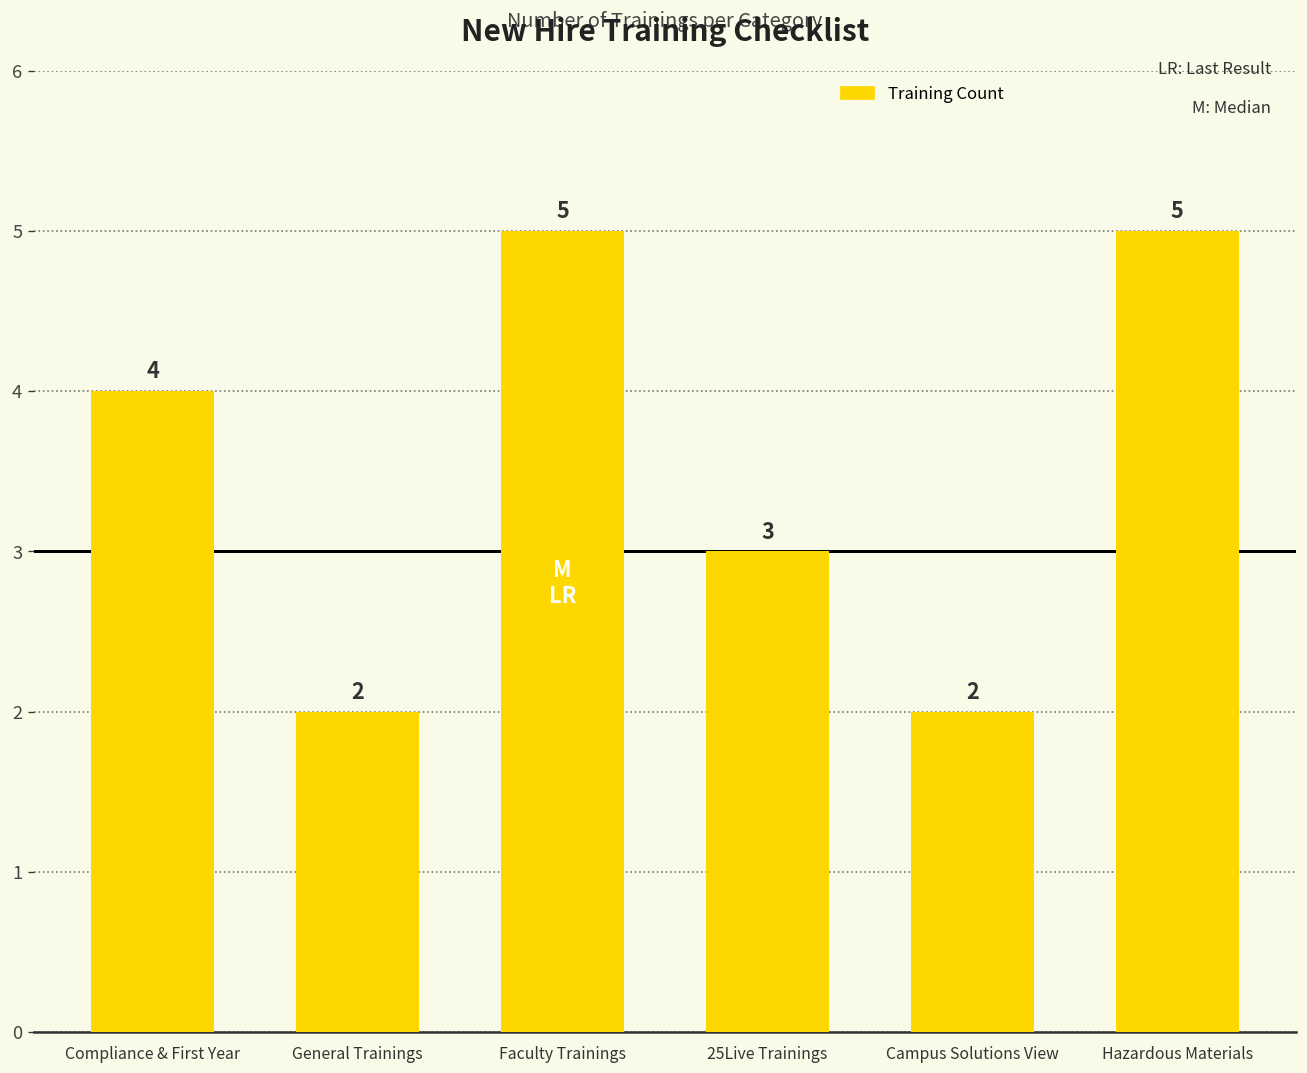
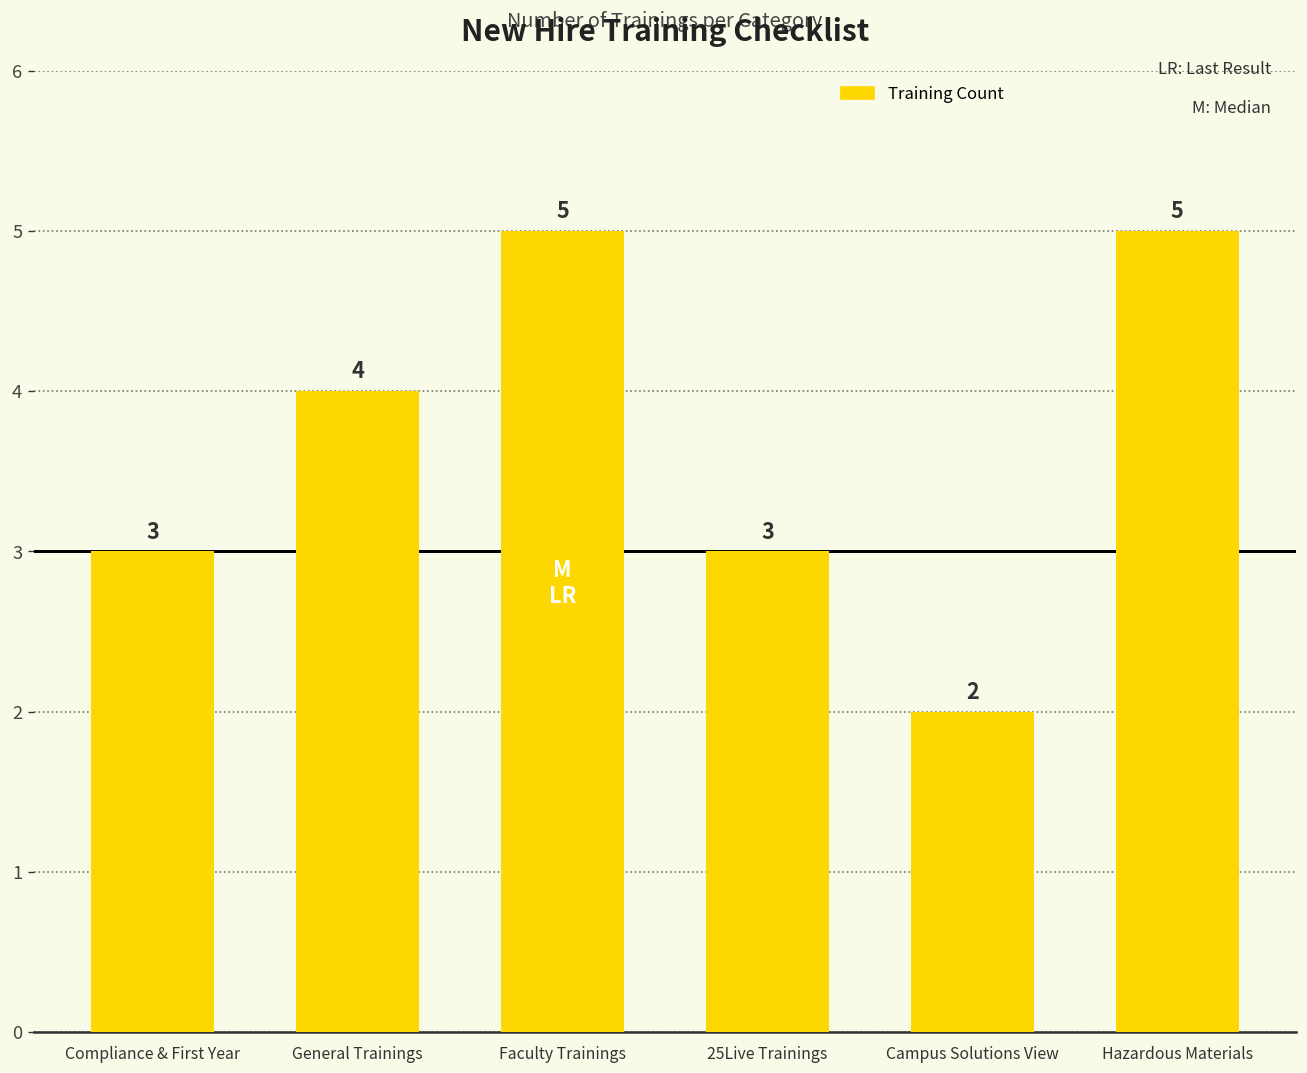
  {
-   "Compliance & First Year": 4,
-   "General Trainings": 2,
+   "Compliance & First Year": 3,
+   "General Trainings": 4,
    "Faculty Trainings": 5,
    "25Live Trainings": 3,
    "Campus Solutions View": 2,
    "Hazardous Materials": 5
  }
